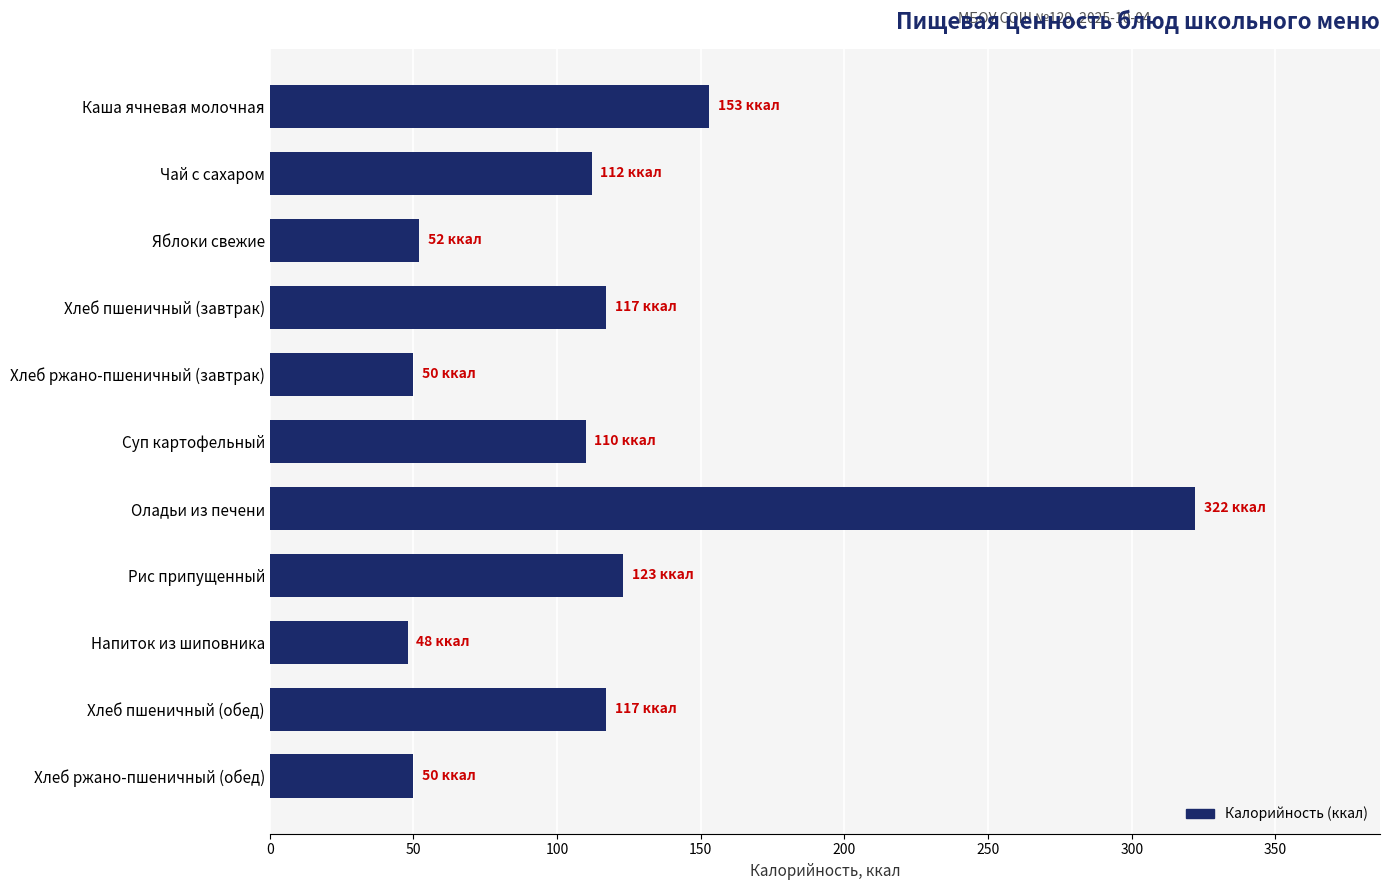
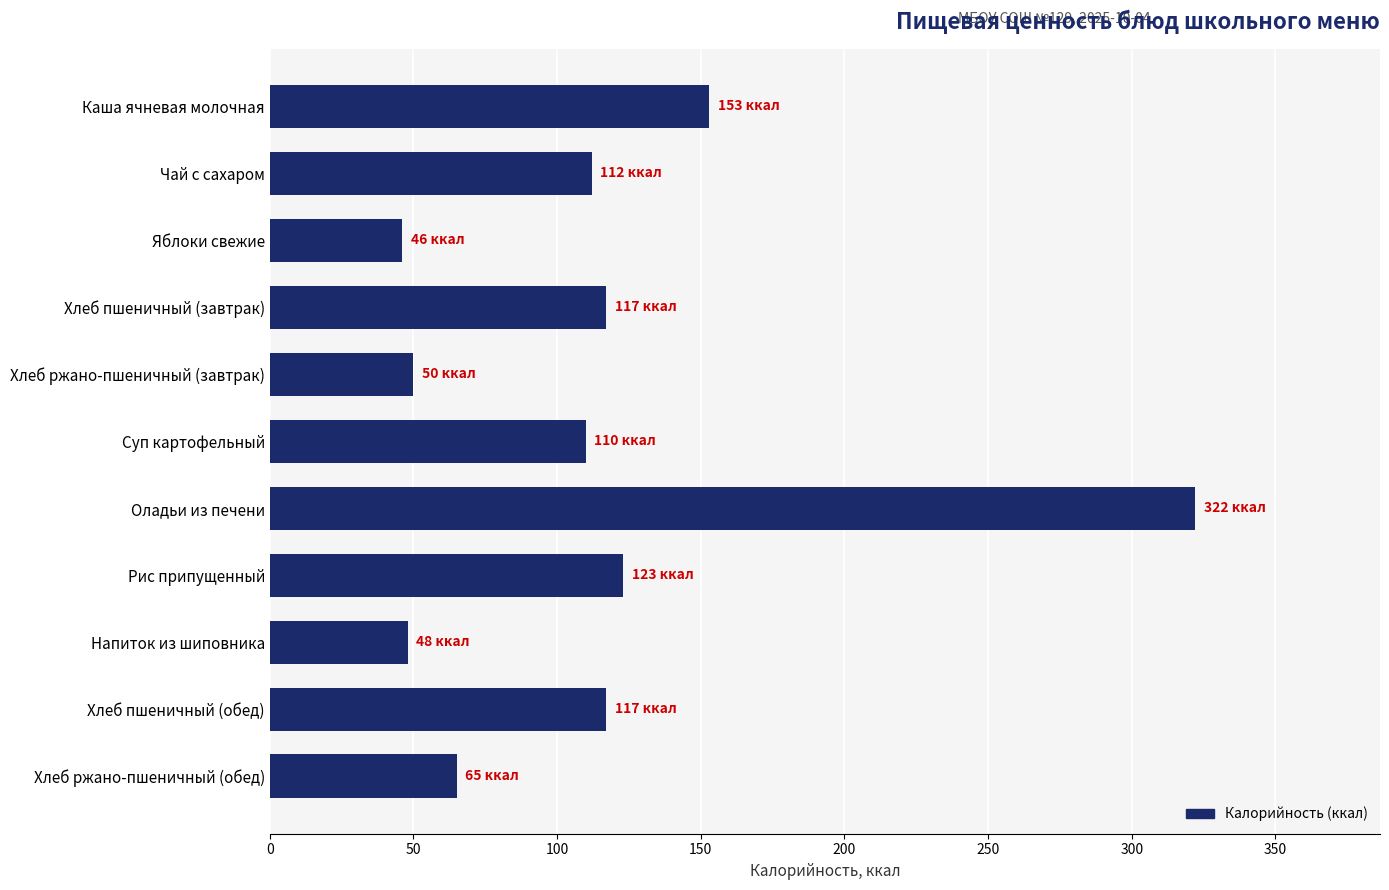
  {
    "Каша ячневая молочная": 153,
    "Чай с сахаром": 112,
-   "Яблоки свежие": 52,
+   "Яблоки свежие": 46,
    "Хлеб пшеничный (завтрак)": 117,
    "Хлеб ржано-пшеничный (завтрак)": 50,
    "Суп картофельный": 110,
    "Оладьи из печени": 322,
    "Рис припущенный": 123,
    "Напиток из шиповника": 48,
    "Хлеб пшеничный (обед)": 117,
-   "Хлеб ржано-пшеничный (обед)": 50
+   "Хлеб ржано-пшеничный (обед)": 65
  }
